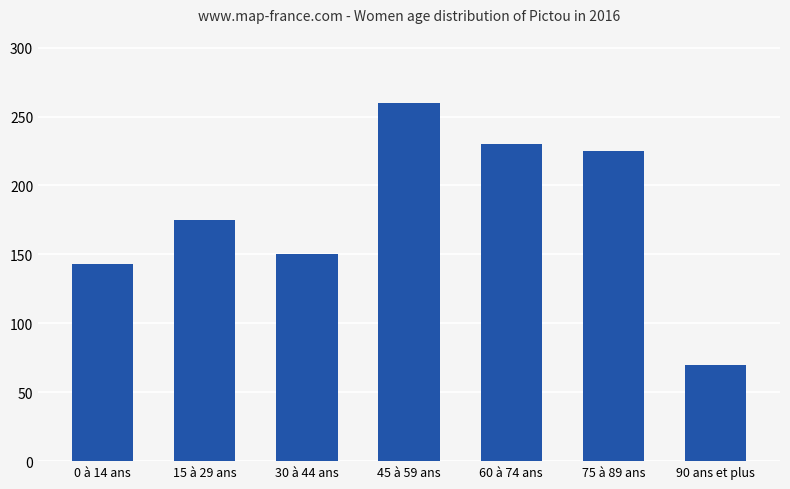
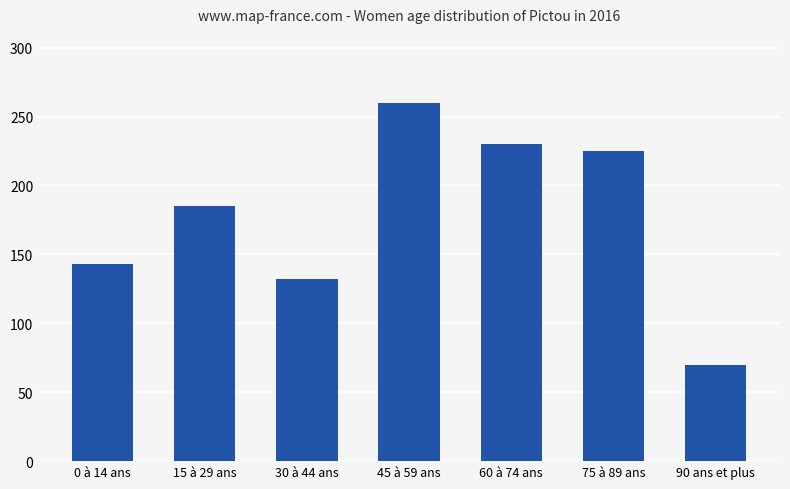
  {
    "0 à 14 ans": 143,
-   "15 à 29 ans": 175,
-   "30 à 44 ans": 150,
+   "15 à 29 ans": 185,
+   "30 à 44 ans": 132,
    "45 à 59 ans": 260,
    "60 à 74 ans": 230,
    "75 à 89 ans": 225,
    "90 ans et plus": 70
  }
